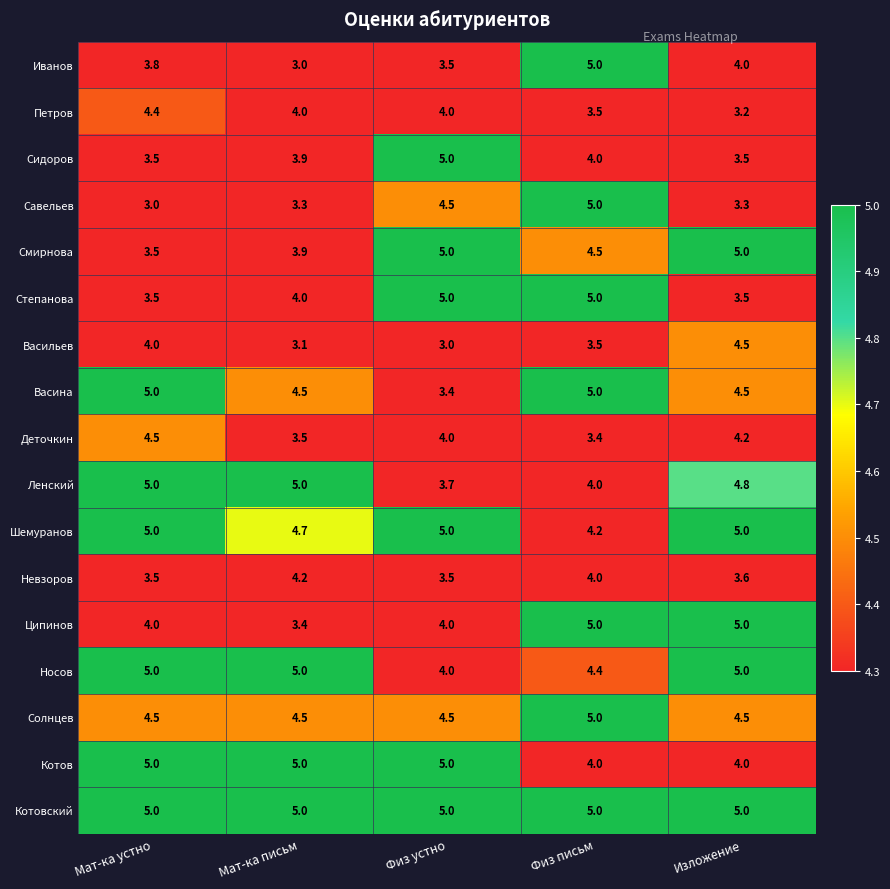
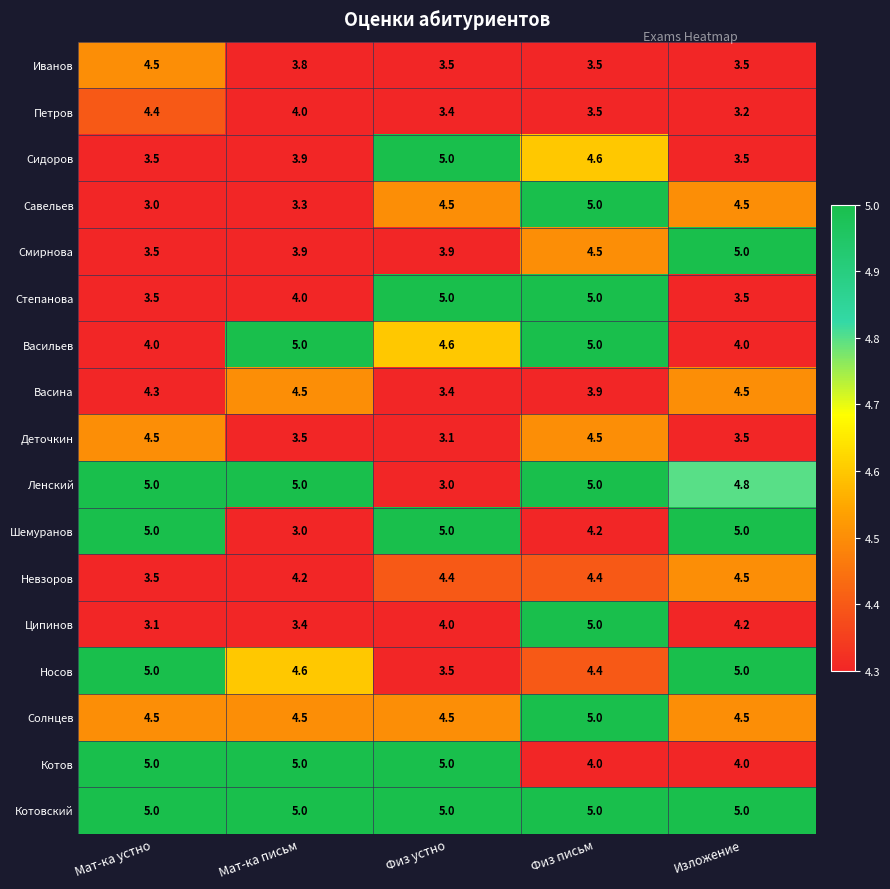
  {
    "Иванов": {
-     "Мат-ка устно": 3.8,
-     "Мат-ка письм": 3.0,
+     "Мат-ка устно": 4.5,
+     "Мат-ка письм": 3.8,
      "Физ устно": 3.5,
-     "Физ письм": 5.0,
-     "Изложение": 4.0
+     "Физ письм": 3.5,
+     "Изложение": 3.5
    },
    "Петров": {
      "Мат-ка устно": 4.4,
      "Мат-ка письм": 4.0,
-     "Физ устно": 4.0,
+     "Физ устно": 3.4,
      "Физ письм": 3.5,
      "Изложение": 3.2
    },
    "Сидоров": {
      "Мат-ка устно": 3.5,
      "Мат-ка письм": 3.9,
      "Физ устно": 5.0,
-     "Физ письм": 4.0,
+     "Физ письм": 4.6,
      "Изложение": 3.5
    },
    "Савельев": {
      "Мат-ка устно": 3.0,
      "Мат-ка письм": 3.3,
      "Физ устно": 4.5,
      "Физ письм": 5.0,
-     "Изложение": 3.3
+     "Изложение": 4.5
    },
    "Смирнова": {
      "Мат-ка устно": 3.5,
      "Мат-ка письм": 3.9,
-     "Физ устно": 5.0,
+     "Физ устно": 3.9,
      "Физ письм": 4.5,
      "Изложение": 5.0
    },
    "Степанова": {
      "Мат-ка устно": 3.5,
      "Мат-ка письм": 4.0,
      "Физ устно": 5.0,
      "Физ письм": 5.0,
      "Изложение": 3.5
    },
    "Васильев": {
      "Мат-ка устно": 4.0,
-     "Мат-ка письм": 3.1,
-     "Физ устно": 3.0,
-     "Физ письм": 3.5,
-     "Изложение": 4.5
+     "Мат-ка письм": 5.0,
+     "Физ устно": 4.6,
+     "Физ письм": 5.0,
+     "Изложение": 4.0
    },
    "Васина": {
-     "Мат-ка устно": 5.0,
+     "Мат-ка устно": 4.3,
      "Мат-ка письм": 4.5,
      "Физ устно": 3.4,
-     "Физ письм": 5.0,
+     "Физ письм": 3.9,
      "Изложение": 4.5
    },
    "Деточкин": {
      "Мат-ка устно": 4.5,
      "Мат-ка письм": 3.5,
-     "Физ устно": 4.0,
-     "Физ письм": 3.4,
-     "Изложение": 4.2
+     "Физ устно": 3.1,
+     "Физ письм": 4.5,
+     "Изложение": 3.5
    },
    "Ленский": {
      "Мат-ка устно": 5.0,
      "Мат-ка письм": 5.0,
-     "Физ устно": 3.7,
-     "Физ письм": 4.0,
+     "Физ устно": 3.0,
+     "Физ письм": 5.0,
      "Изложение": 4.8
    },
    "Шемуранов": {
      "Мат-ка устно": 5.0,
-     "Мат-ка письм": 4.7,
+     "Мат-ка письм": 3.0,
      "Физ устно": 5.0,
      "Физ письм": 4.2,
      "Изложение": 5.0
    },
    "Невзоров": {
      "Мат-ка устно": 3.5,
      "Мат-ка письм": 4.2,
-     "Физ устно": 3.5,
-     "Физ письм": 4.0,
-     "Изложение": 3.6
+     "Физ устно": 4.4,
+     "Физ письм": 4.4,
+     "Изложение": 4.5
    },
    "Ципинов": {
-     "Мат-ка устно": 4.0,
+     "Мат-ка устно": 3.1,
      "Мат-ка письм": 3.4,
      "Физ устно": 4.0,
      "Физ письм": 5.0,
-     "Изложение": 5.0
+     "Изложение": 4.2
    },
    "Носов": {
      "Мат-ка устно": 5.0,
-     "Мат-ка письм": 5.0,
-     "Физ устно": 4.0,
+     "Мат-ка письм": 4.6,
+     "Физ устно": 3.5,
      "Физ письм": 4.4,
      "Изложение": 5.0
    },
    "Солнцев": {
      "Мат-ка устно": 4.5,
      "Мат-ка письм": 4.5,
      "Физ устно": 4.5,
      "Физ письм": 5.0,
      "Изложение": 4.5
    },
    "Котов": {
      "Мат-ка устно": 5.0,
      "Мат-ка письм": 5.0,
      "Физ устно": 5.0,
      "Физ письм": 4.0,
      "Изложение": 4.0
    },
    "Котовский": {
      "Мат-ка устно": 5.0,
      "Мат-ка письм": 5.0,
      "Физ устно": 5.0,
      "Физ письм": 5.0,
      "Изложение": 5.0
    }
  }
